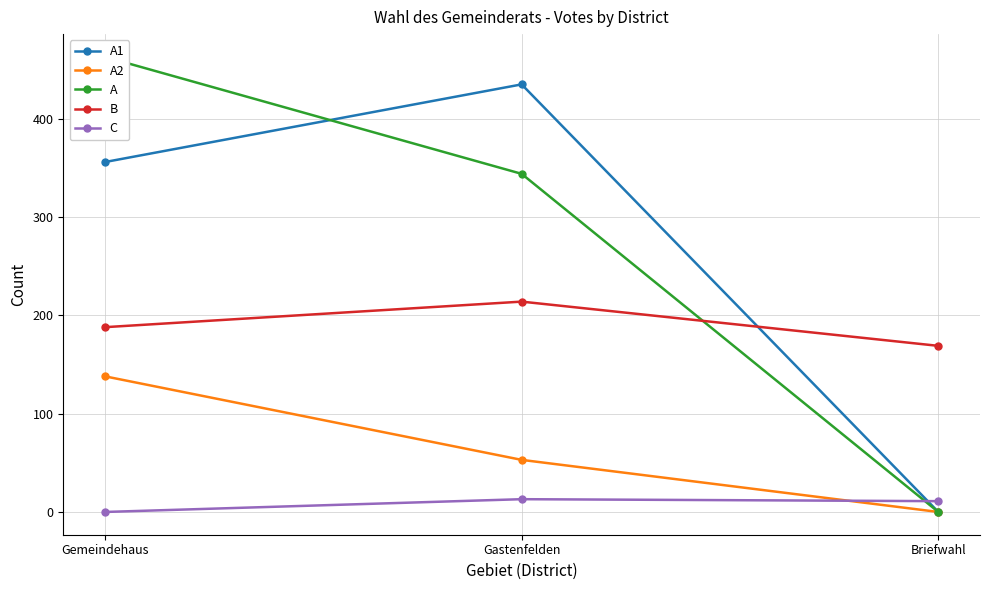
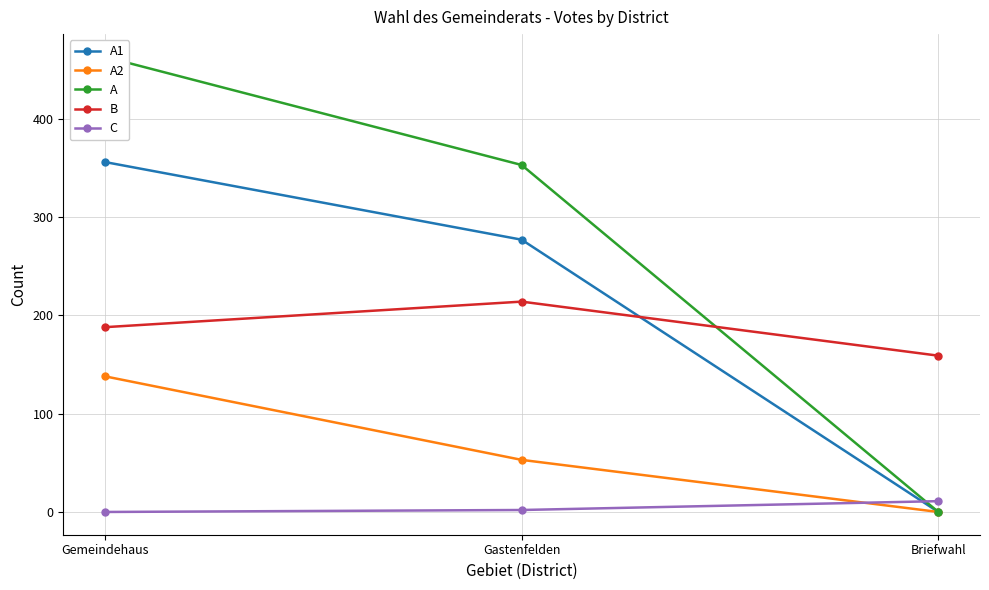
  {
    "A1": {
      "Gemeindehaus": 360,
-     "Gastenfelden": 440
+     "Gastenfelden": 280
    },
    "A2": {
      "Gemeindehaus": 140,
      "Gastenfelden": 50
    },
    "A": {
-     "Gastenfelden": 340
+     "Gastenfelden": 350
    },
    "B": {
      "Gemeindehaus": 190,
      "Gastenfelden": 210,
-     "Briefwahl": 170
+     "Briefwahl": 160
    },
    "C": {
      "Gemeindehaus": 0,
-     "Gastenfelden": 10,
+     "Gastenfelden": 0,
      "Briefwahl": 10
    }
  }
